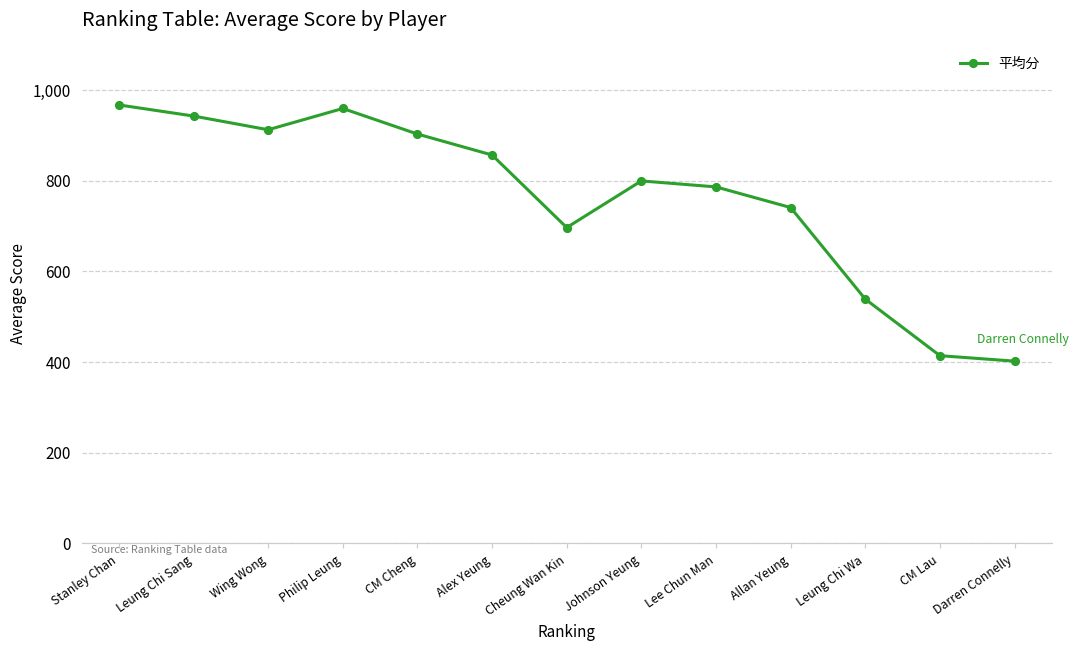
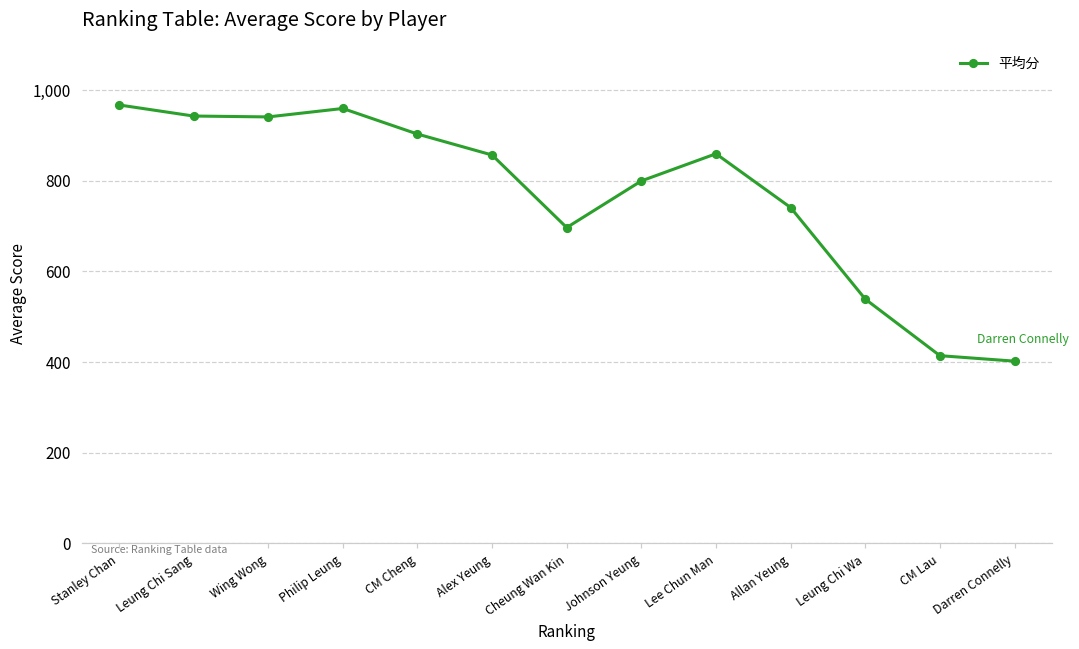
  {
    "Stanley Chan": 970,
    "Leung Chi Sang": 940,
-   "Wing Wong": 910,
+   "Wing Wong": 940,
    "Philip Leung": 960,
    "CM Cheng": 900,
    "Alex Yeung": 860,
    "Cheung Wan Kin": 700,
    "Johnson Yeung": 800,
-   "Lee Chun Man": 790,
+   "Lee Chun Man": 860,
    "Allan Yeung": 740,
    "Leung Chi Wa": 540,
    "CM Lau": 410,
    "Darren Connelly": 400
  }
